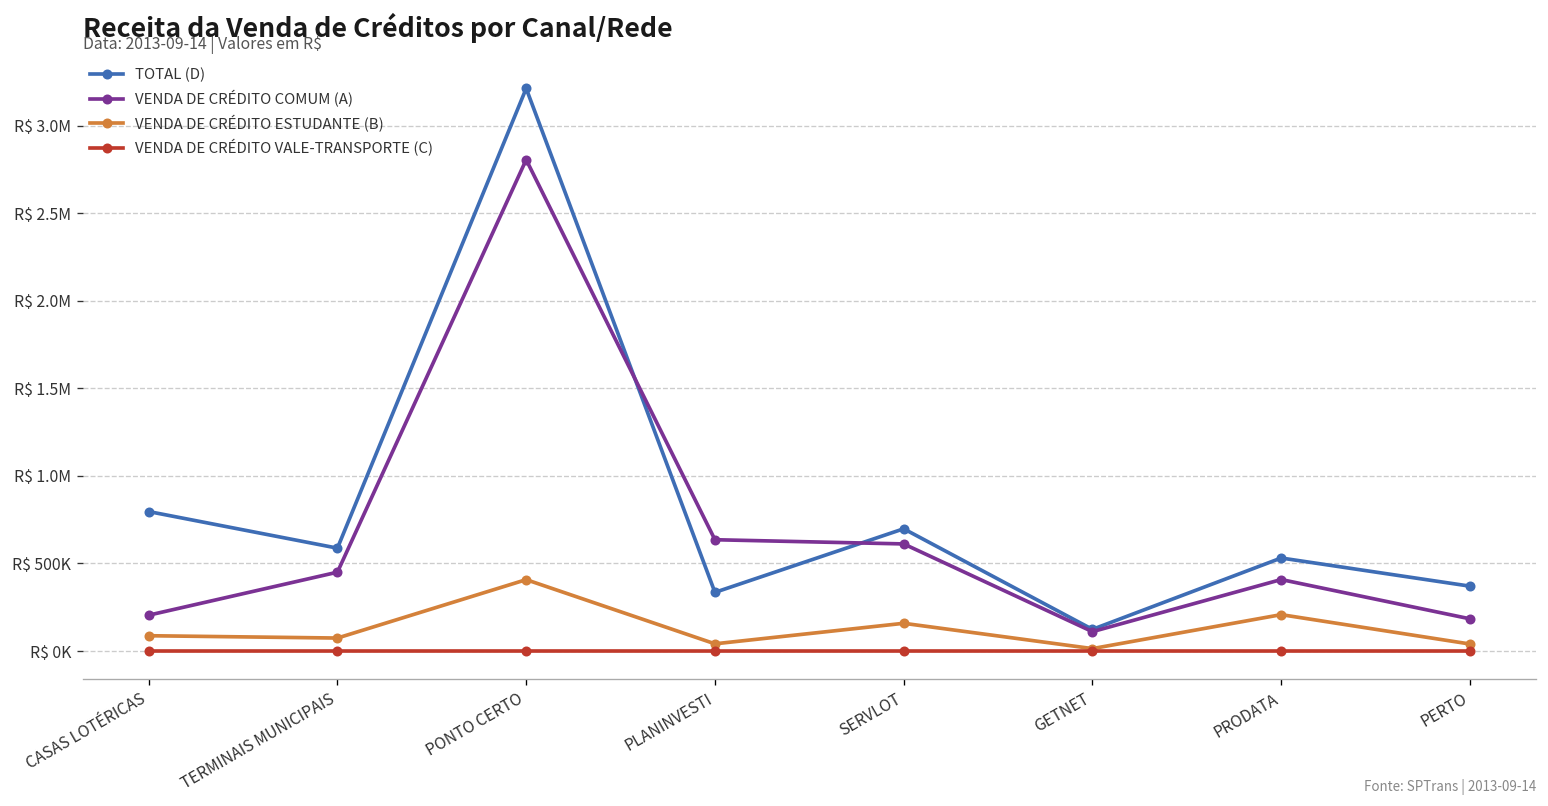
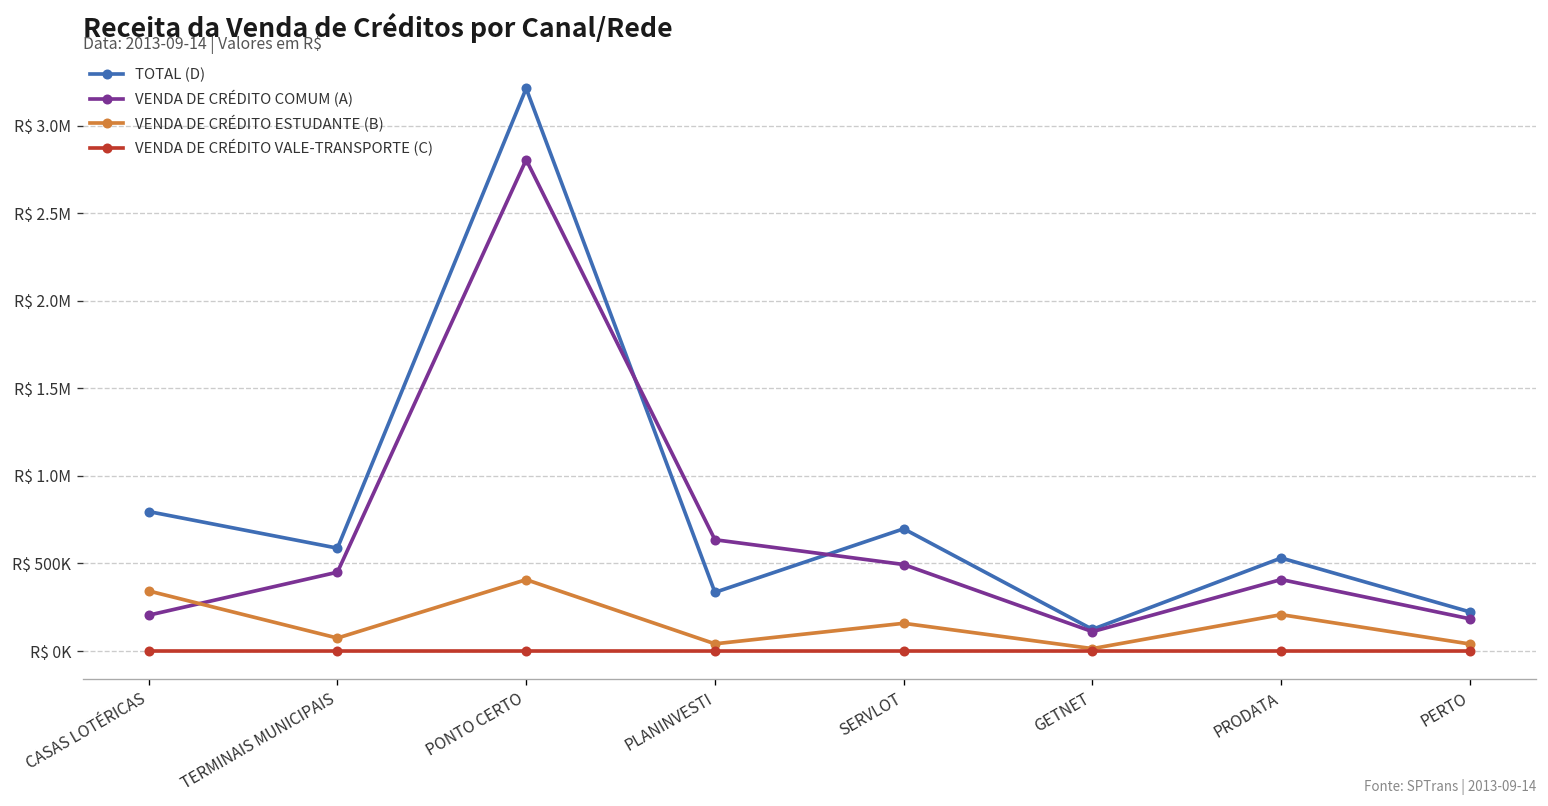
  {
    "TOTAL (D)": {
      "CASAS LOTÉRICAS": "R$ 800000",
      "TERMINAIS MUNICIPAIS": "R$ 590000",
      "PONTO CERTO": "R$ 3210000",
      "PLANINVESTI": "R$ 330000",
      "SERVLOT": "R$ 700000",
      "PRODATA": "R$ 530000",
-     "PERTO": "R$ 370000"
+     "PERTO": "R$ 220000"
    },
    "VENDA DE CRÉDITO COMUM (A)": {
      "CASAS LOTÉRICAS": "R$ 200000",
      "TERMINAIS MUNICIPAIS": "R$ 450000",
      "PONTO CERTO": "R$ 2800000",
      "PLANINVESTI": "R$ 630000",
-     "SERVLOT": "R$ 610000",
+     "SERVLOT": "R$ 490000",
      "PRODATA": "R$ 410000",
      "PERTO": "R$ 180000"
    },
    "VENDA DE CRÉDITO ESTUDANTE (B)": {
-     "CASAS LOTÉRICAS": "R$ 90000",
+     "CASAS LOTÉRICAS": "R$ 340000",
      "TERMINAIS MUNICIPAIS": "R$ 70000",
      "PONTO CERTO": "R$ 410000",
      "PLANINVESTI": "R$ 40000",
      "SERVLOT": "R$ 160000",
      "PRODATA": "R$ 210000",
      "PERTO": "R$ 40000"
    },
    "VENDA DE CRÉDITO VALE-TRANSPORTE (C)": {
      "CASAS LOTÉRICAS": "R$ 0",
      "TERMINAIS MUNICIPAIS": "R$ 0",
      "PONTO CERTO": "R$ 0",
      "PLANINVESTI": "R$ 0",
      "SERVLOT": "R$ 0",
      "PRODATA": "R$ 0",
      "PERTO": "R$ 0"
    }
  }
